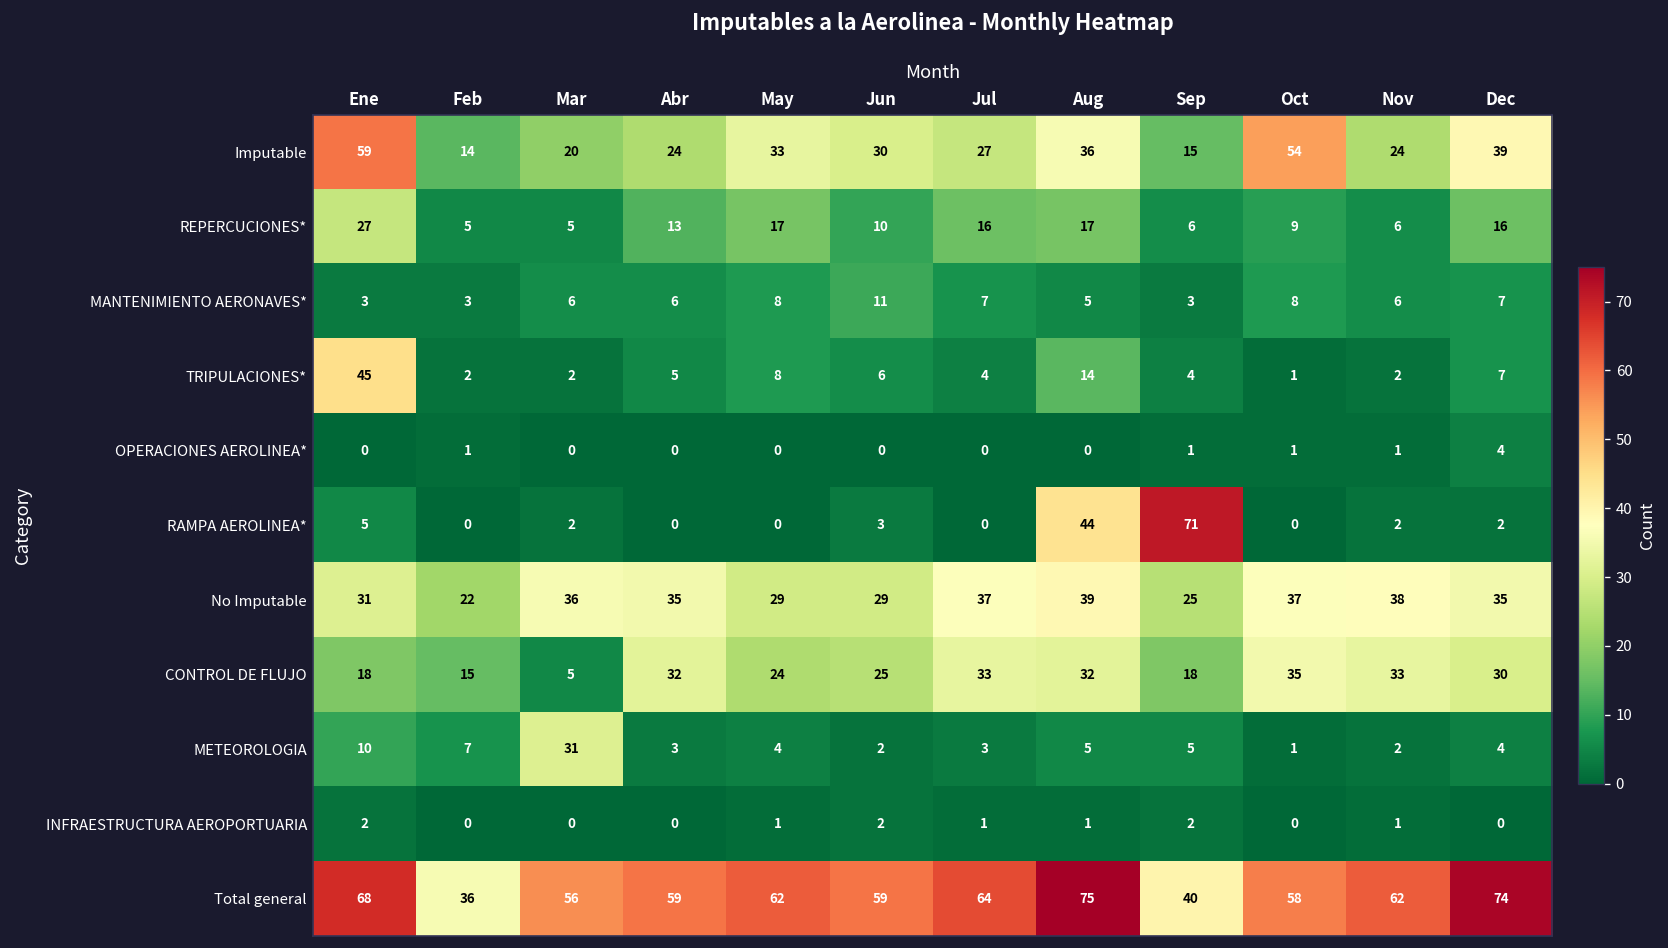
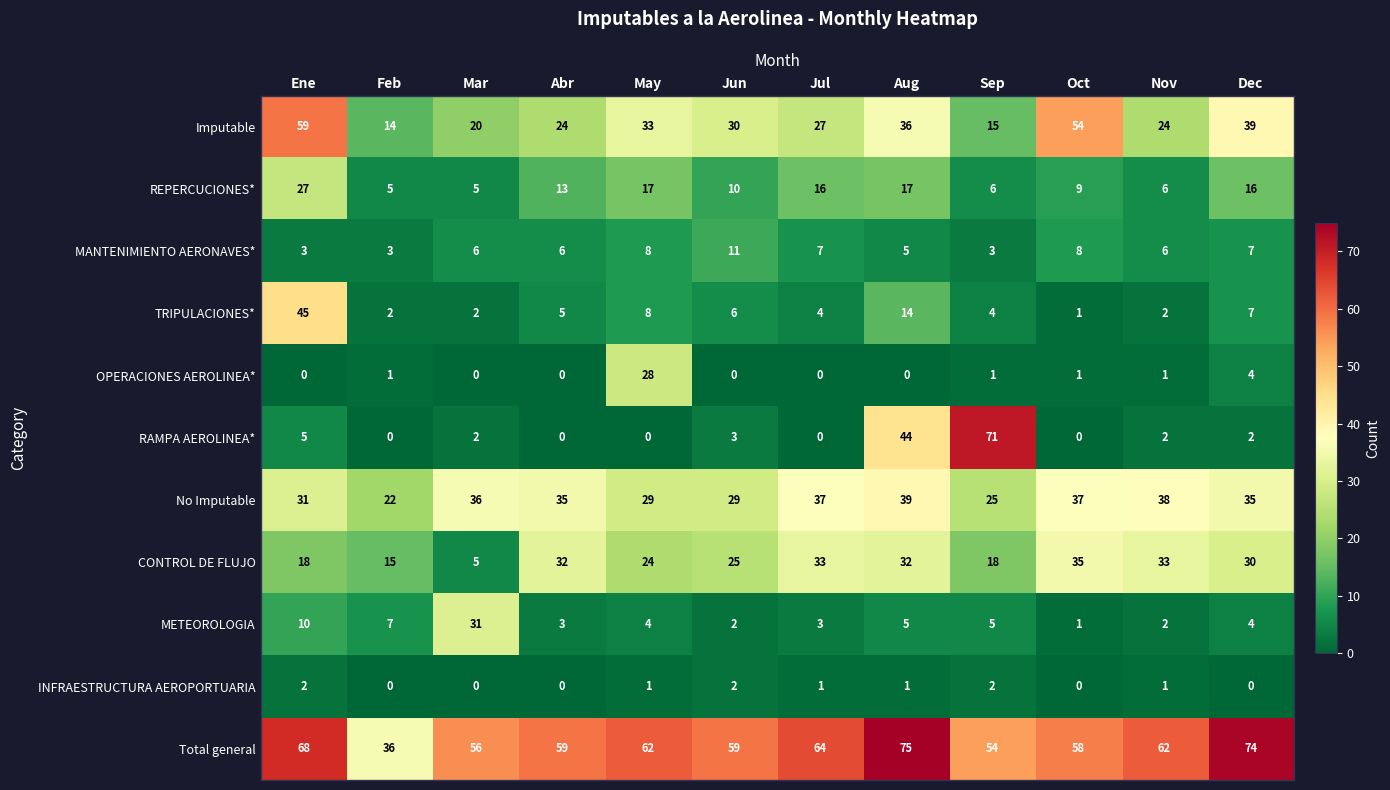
  {
    "Imputable": {
      "Ene": 59,
      "Feb": 14,
      "Mar": 20,
      "Abr": 24,
      "May": 33,
      "Jun": 30,
      "Jul": 27,
      "Aug": 36,
      "Sep": 15,
      "Oct": 54,
      "Nov": 24,
      "Dec": 39
    },
    "REPERCUCIONES*": {
      "Ene": 27,
      "Feb": 5,
      "Mar": 5,
      "Abr": 13,
      "May": 17,
      "Jun": 10,
      "Jul": 16,
      "Aug": 17,
      "Sep": 6,
      "Oct": 9,
      "Nov": 6,
      "Dec": 16
    },
    "MANTENIMIENTO AERONAVES*": {
      "Ene": 3,
      "Feb": 3,
      "Mar": 6,
      "Abr": 6,
      "May": 8,
      "Jun": 11,
      "Jul": 7,
      "Aug": 5,
      "Sep": 3,
      "Oct": 8,
      "Nov": 6,
      "Dec": 7
    },
    "TRIPULACIONES*": {
      "Ene": 45,
      "Feb": 2,
      "Mar": 2,
      "Abr": 5,
      "May": 8,
      "Jun": 6,
      "Jul": 4,
      "Aug": 14,
      "Sep": 4,
      "Oct": 1,
      "Nov": 2,
      "Dec": 7
    },
    "OPERACIONES AEROLINEA*": {
      "Ene": 0,
      "Feb": 1,
      "Mar": 0,
      "Abr": 0,
-     "May": 0,
+     "May": 28,
      "Jun": 0,
      "Jul": 0,
      "Aug": 0,
      "Sep": 1,
      "Oct": 1,
      "Nov": 1,
      "Dec": 4
    },
    "RAMPA AEROLINEA*": {
      "Ene": 5,
      "Feb": 0,
      "Mar": 2,
      "Abr": 0,
      "May": 0,
      "Jun": 3,
      "Jul": 0,
      "Aug": 44,
      "Sep": 71,
      "Oct": 0,
      "Nov": 2,
      "Dec": 2
    },
    "No Imputable": {
      "Ene": 31,
      "Feb": 22,
      "Mar": 36,
      "Abr": 35,
      "May": 29,
      "Jun": 29,
      "Jul": 37,
      "Aug": 39,
      "Sep": 25,
      "Oct": 37,
      "Nov": 38,
      "Dec": 35
    },
    "CONTROL DE FLUJO": {
      "Ene": 18,
      "Feb": 15,
      "Mar": 5,
      "Abr": 32,
      "May": 24,
      "Jun": 25,
      "Jul": 33,
      "Aug": 32,
      "Sep": 18,
      "Oct": 35,
      "Nov": 33,
      "Dec": 30
    },
    "METEOROLOGIA": {
      "Ene": 10,
      "Feb": 7,
      "Mar": 31,
      "Abr": 3,
      "May": 4,
      "Jun": 2,
      "Jul": 3,
      "Aug": 5,
      "Sep": 5,
      "Oct": 1,
      "Nov": 2,
      "Dec": 4
    },
    "INFRAESTRUCTURA AEROPORTUARIA": {
      "Ene": 2,
      "Feb": 0,
      "Mar": 0,
      "Abr": 0,
      "May": 1,
      "Jun": 2,
      "Jul": 1,
      "Aug": 1,
      "Sep": 2,
      "Oct": 0,
      "Nov": 1,
      "Dec": 0
    },
    "Total general": {
      "Ene": 68,
      "Feb": 36,
      "Mar": 56,
      "Abr": 59,
      "May": 62,
      "Jun": 59,
      "Jul": 64,
      "Aug": 75,
-     "Sep": 40,
+     "Sep": 54,
      "Oct": 58,
      "Nov": 62,
      "Dec": 74
    }
  }
